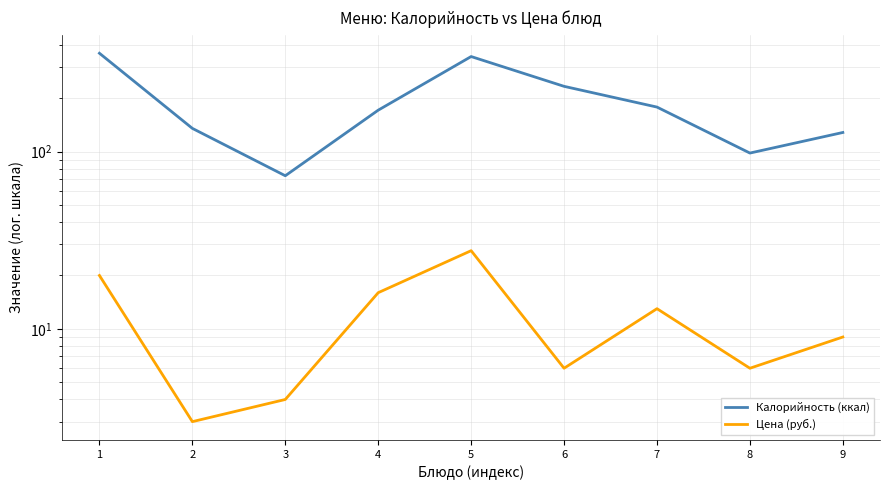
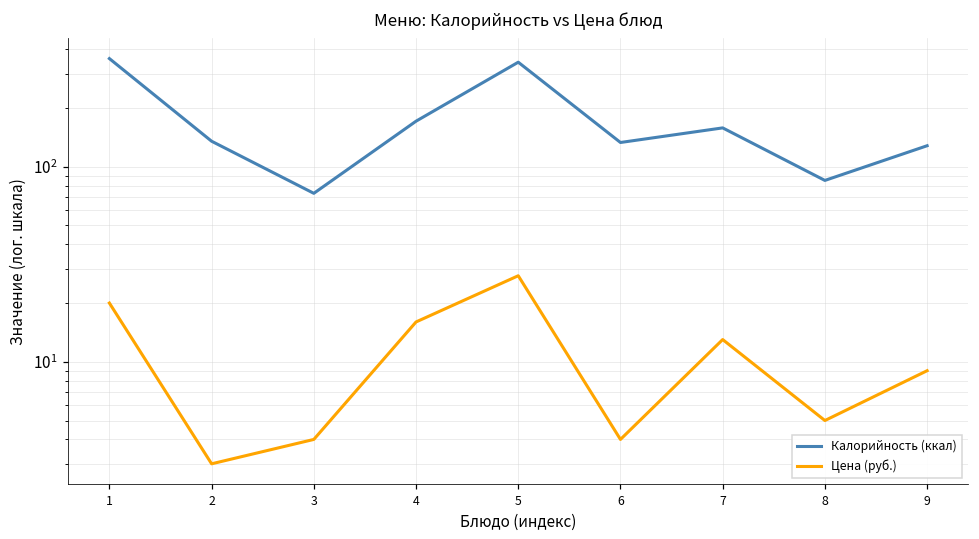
  {
    "Калорийность (ккал)": {
      "1": 360,
      "2": 140,
      "3": 73,
      "4": 170,
      "5": 340,
-     "6": 230,
-     "7": 180,
-     "8": 100,
+     "6": 130,
+     "7": 160,
+     "8": 90,
      "9": 130
    },
    "Цена (руб.)": {
      "1": 20,
      "2": 3,
      "3": 4,
      "4": 16,
      "5": 28,
-     "6": 6,
+     "6": 4,
      "7": 13,
-     "8": 6,
+     "8": 5,
      "9": 9
    }
  }
